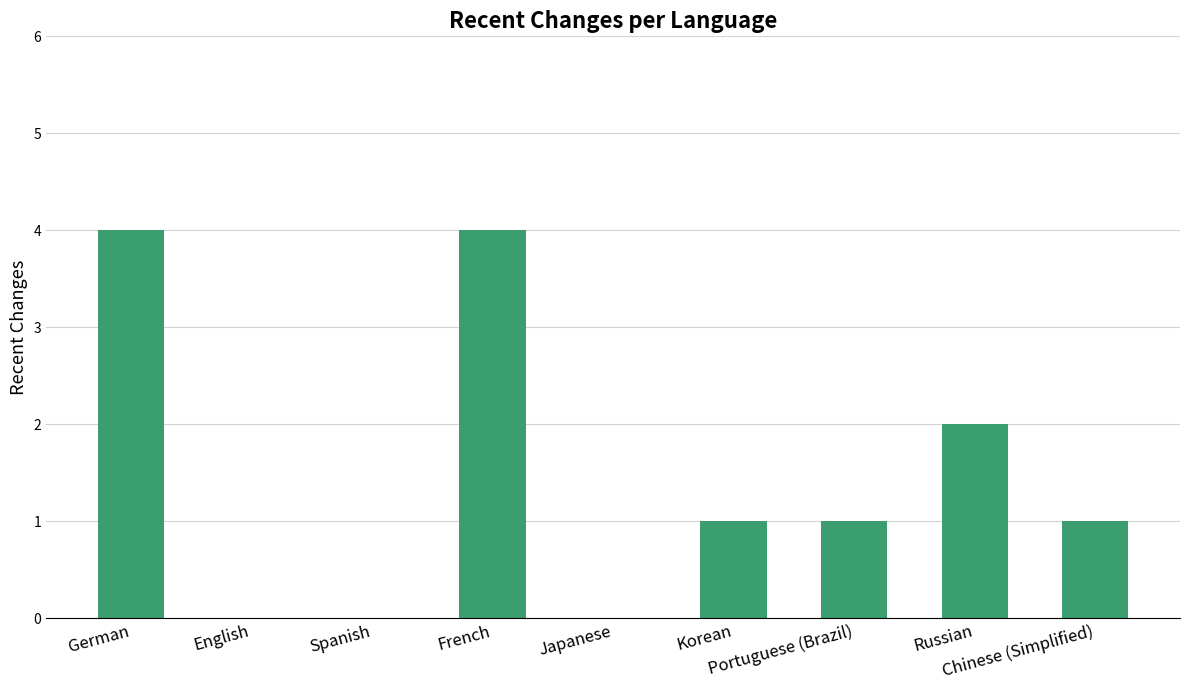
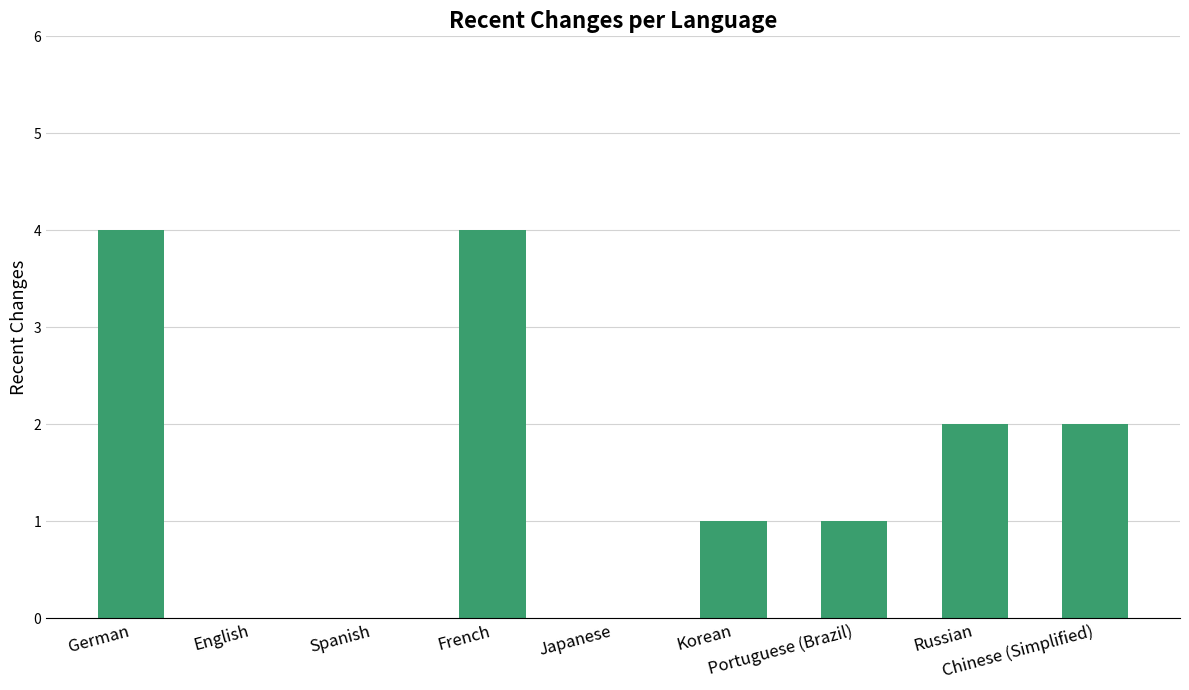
  {
    "German": 4,
    "English": 0,
    "Spanish": 0,
    "French": 4,
    "Japanese": 0,
    "Korean": 1,
    "Portuguese (Brazil)": 1,
    "Russian": 2,
-   "Chinese (Simplified)": 1
+   "Chinese (Simplified)": 2
  }
